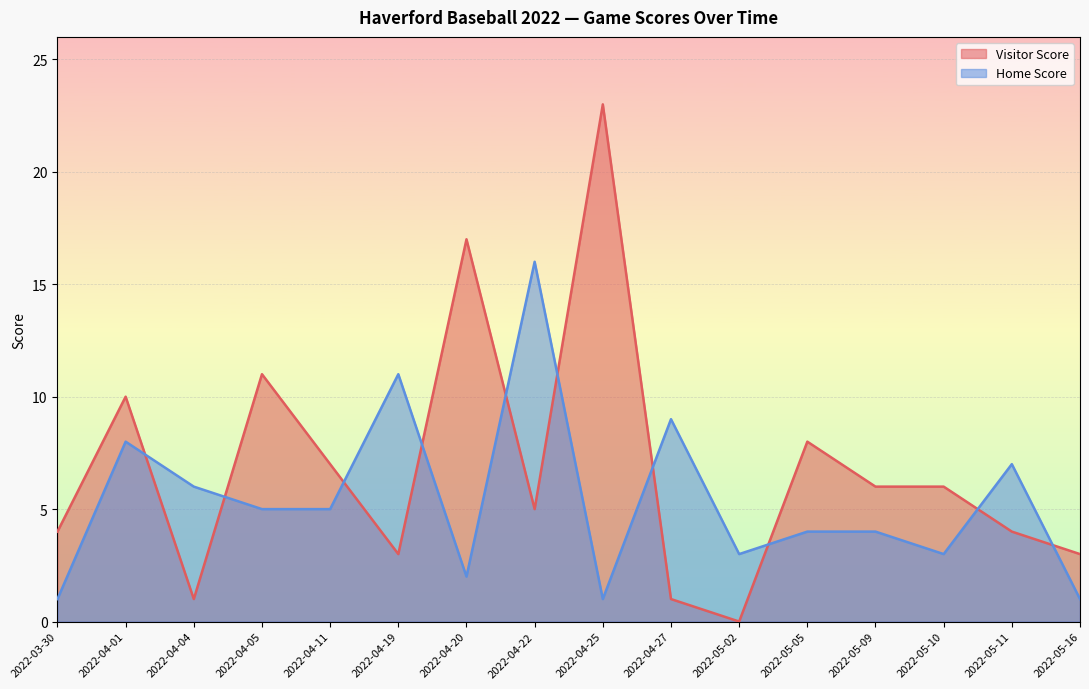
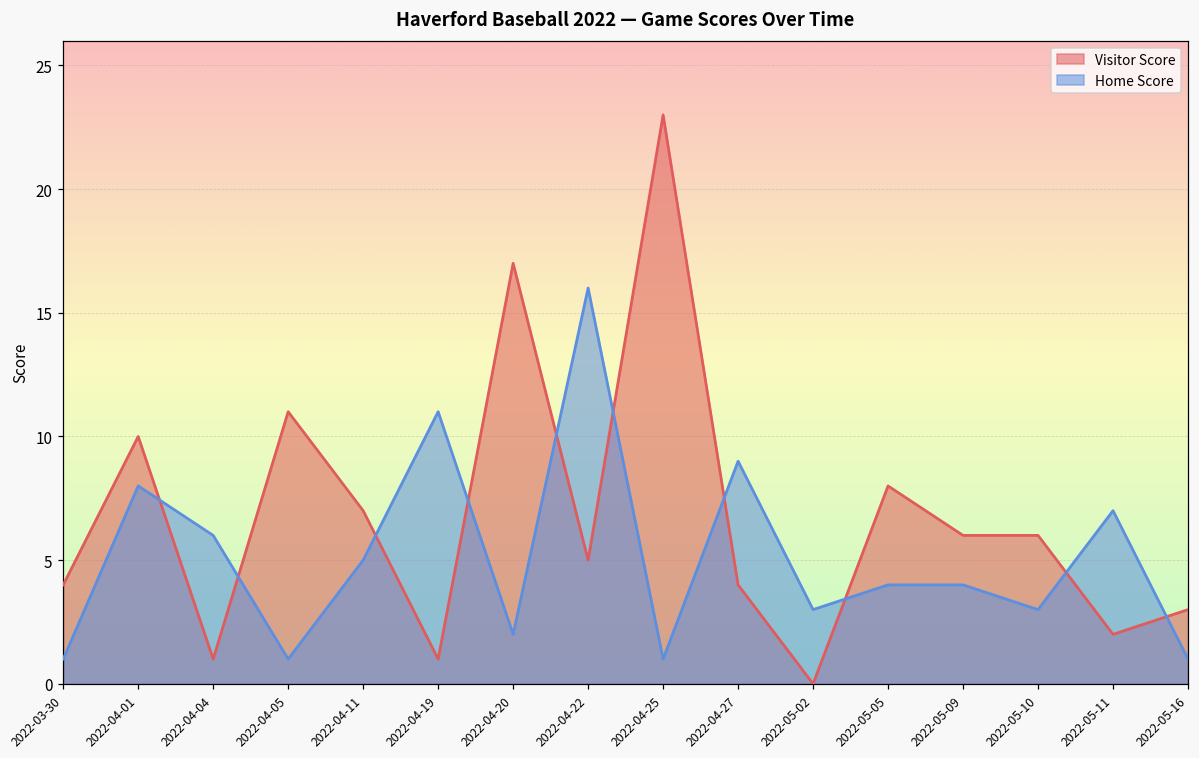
  {
    "Visitor Score": {
      "2022-03-30": 4,
      "2022-04-01": 10,
      "2022-04-04": 1,
      "2022-04-05": 11,
      "2022-04-11": 7,
-     "2022-04-19": 3,
+     "2022-04-19": 1,
      "2022-04-20": 17,
      "2022-04-22": 5,
      "2022-04-25": 23,
-     "2022-04-27": 1,
+     "2022-04-27": 4,
      "2022-05-02": 0,
      "2022-05-05": 8,
      "2022-05-09": 6,
      "2022-05-10": 6,
-     "2022-05-11": 4,
+     "2022-05-11": 2,
      "2022-05-16": 3
    },
    "Home Score": {
      "2022-03-30": 1,
      "2022-04-01": 8,
      "2022-04-04": 6,
-     "2022-04-05": 5,
+     "2022-04-05": 1,
      "2022-04-11": 5,
      "2022-04-19": 11,
      "2022-04-20": 2,
      "2022-04-22": 16,
      "2022-04-25": 1,
      "2022-04-27": 9,
      "2022-05-02": 3,
      "2022-05-05": 4,
      "2022-05-09": 4,
      "2022-05-10": 3,
      "2022-05-11": 7,
      "2022-05-16": 1
    }
  }
